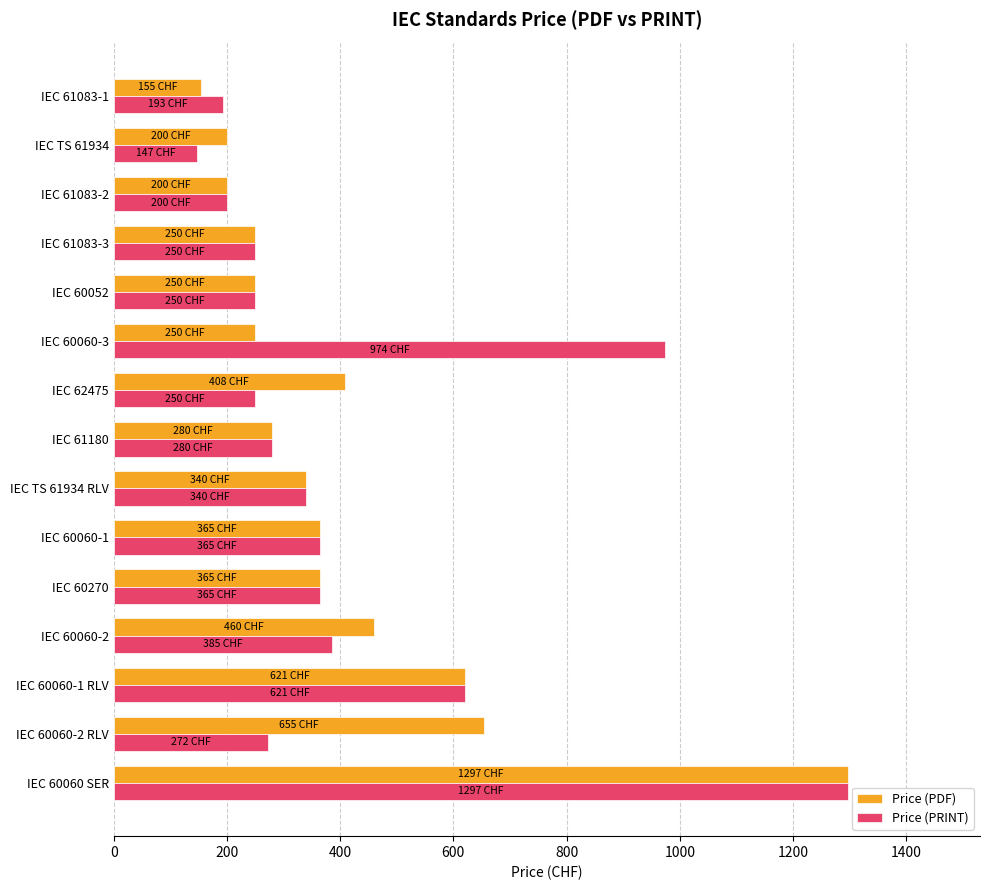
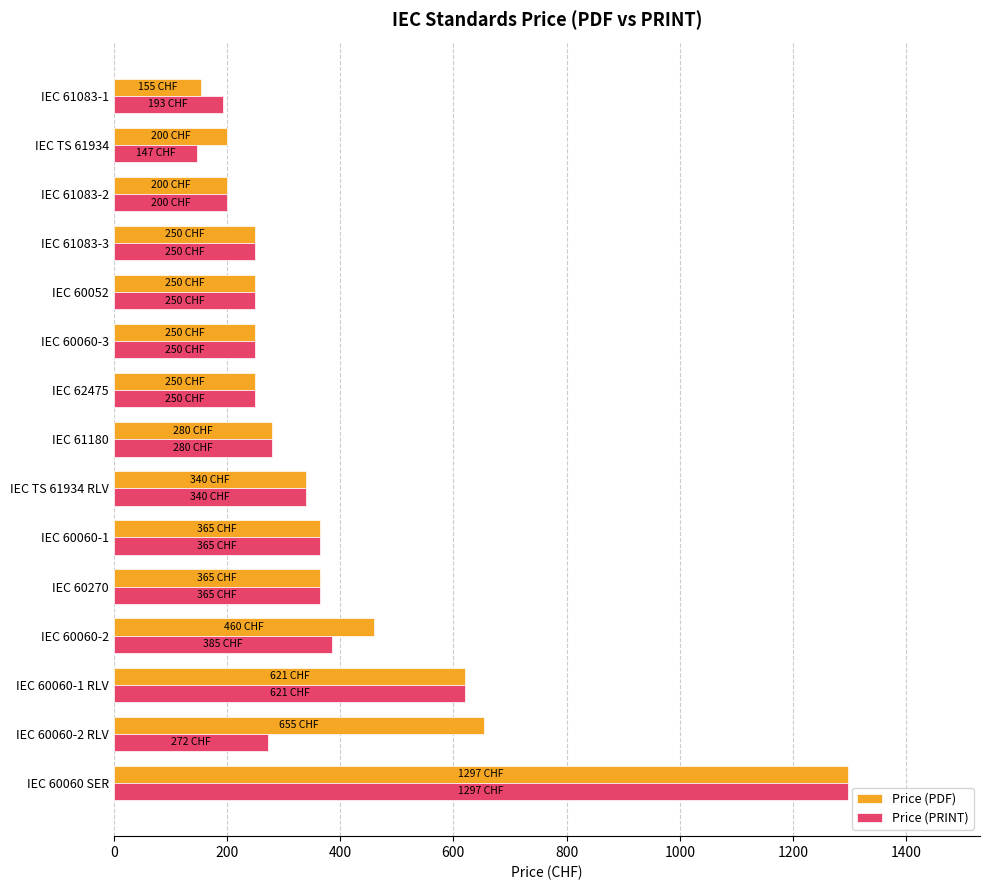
  {
    "Price (PDF)": {
      "IEC 61083-1": 155,
      "IEC TS 61934": 200,
      "IEC 61083-2": 200,
      "IEC 61083-3": 250,
      "IEC 60052": 250,
      "IEC 60060-3": 250,
-     "IEC 62475": 408,
+     "IEC 62475": 250,
      "IEC 61180": 280,
      "IEC TS 61934 RLV": 340,
      "IEC 60060-1": 365,
      "IEC 60270": 365,
      "IEC 60060-2": 460,
      "IEC 60060-1 RLV": 621,
      "IEC 60060-2 RLV": 655,
      "IEC 60060 SER": 1297
    },
    "Price (PRINT)": {
      "IEC 61083-1": 193,
      "IEC TS 61934": 147,
      "IEC 61083-2": 200,
      "IEC 61083-3": 250,
      "IEC 60052": 250,
-     "IEC 60060-3": 974,
+     "IEC 60060-3": 250,
      "IEC 62475": 250,
      "IEC 61180": 280,
      "IEC TS 61934 RLV": 340,
      "IEC 60060-1": 365,
      "IEC 60270": 365,
      "IEC 60060-2": 385,
      "IEC 60060-1 RLV": 621,
      "IEC 60060-2 RLV": 272,
      "IEC 60060 SER": 1297
    }
  }
